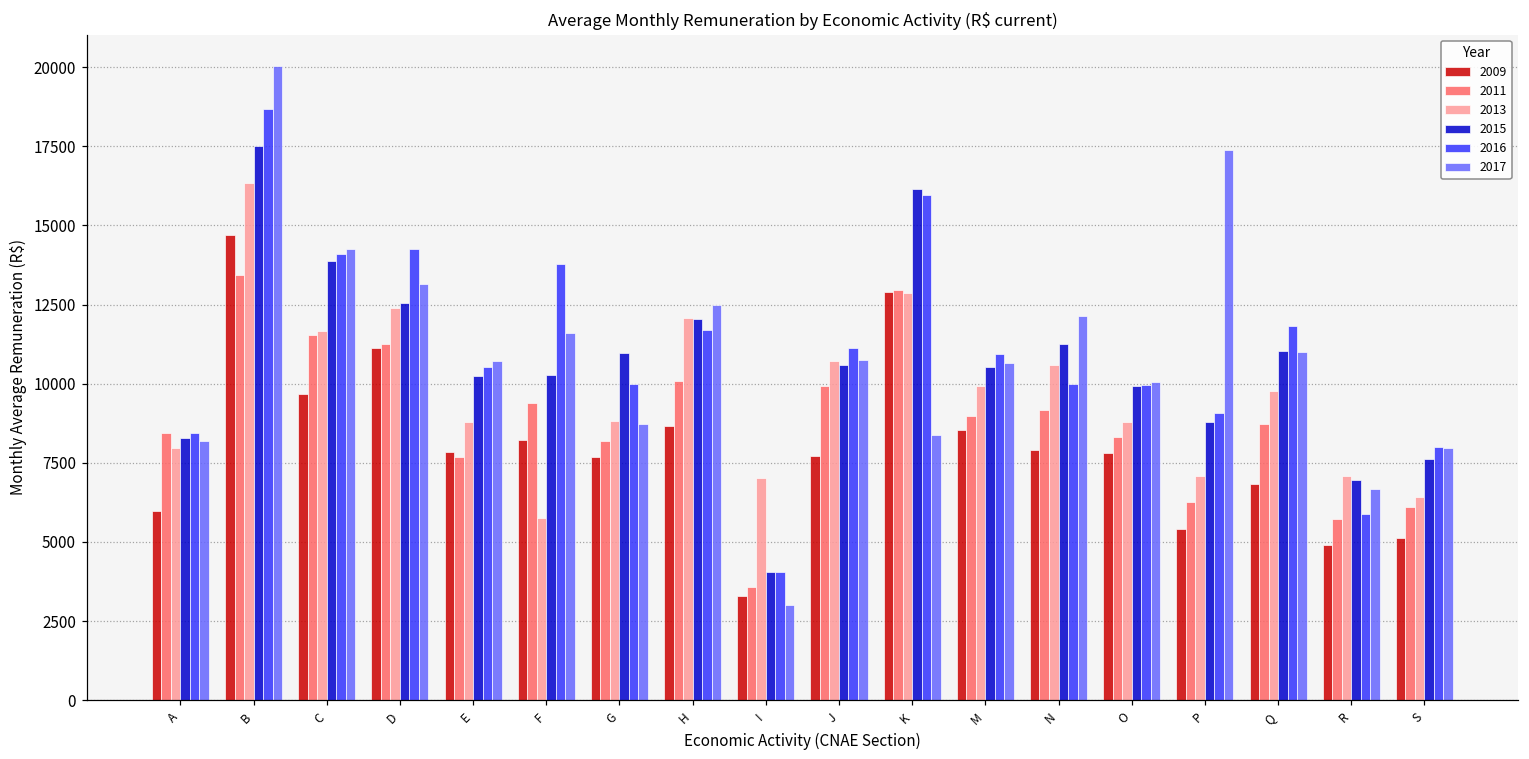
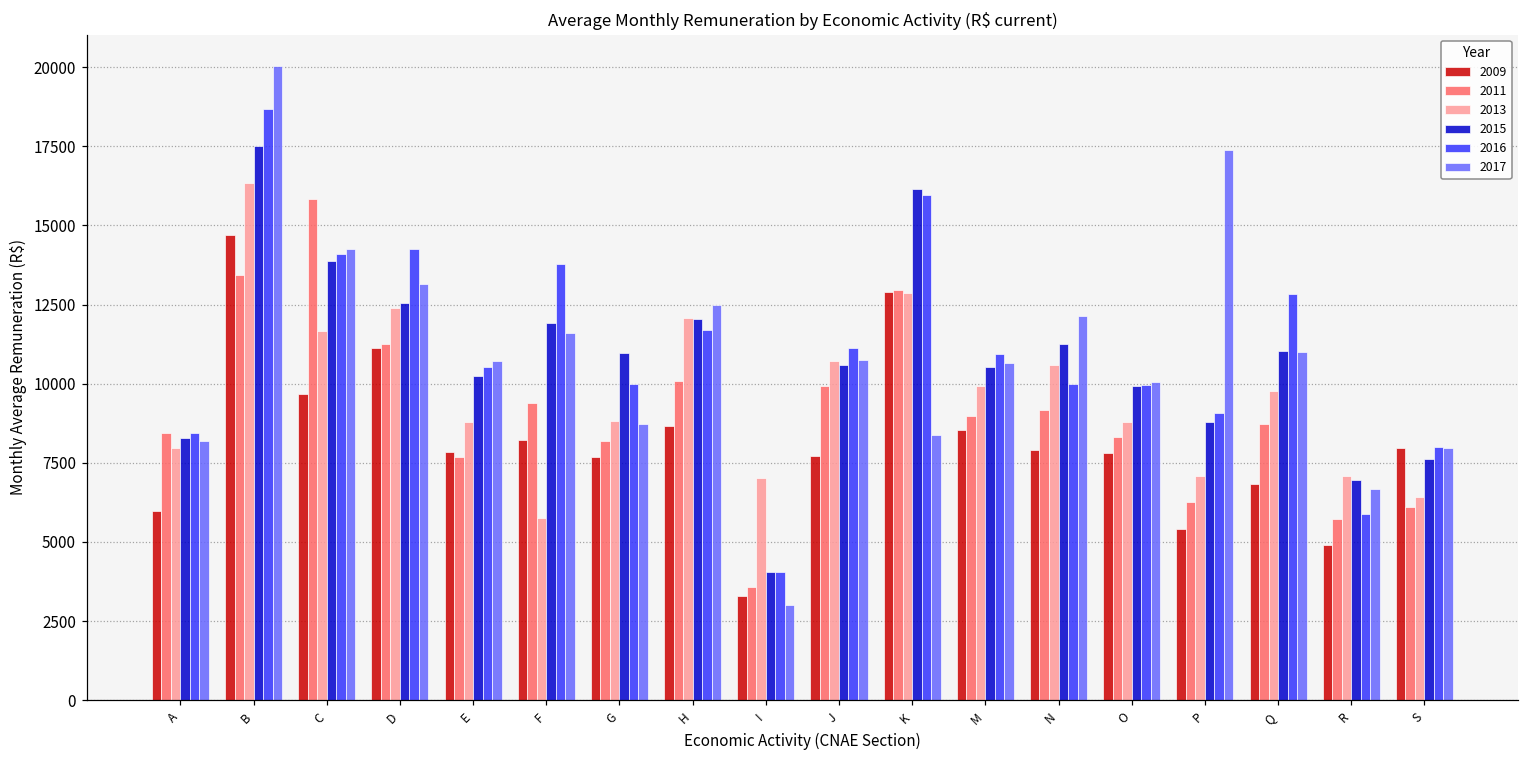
  {
    "2009": {
      "A": 6000,
      "B": 14700,
      "C": 9700,
      "D": 11100,
      "E": 7800,
      "F": 8200,
      "G": 7700,
      "H": 8700,
      "I": 3300,
      "J": 7700,
      "K": 12900,
      "M": 8500,
      "N": 7900,
      "O": 7800,
      "P": 5400,
      "Q": 6800,
      "R": 4900,
-     "S": 5100
+     "S": 8000
    },
    "2011": {
      "A": 8400,
      "B": 13400,
-     "C": 11500,
+     "C": 15900,
      "D": 11300,
      "E": 7700,
      "F": 9400,
      "G": 8200,
      "H": 10100,
      "I": 3600,
      "J": 9900,
      "K": 13000,
      "M": 9000,
      "N": 9200,
      "O": 8300,
      "P": 6300,
      "Q": 8700,
      "R": 5700,
      "S": 6100
    },
    "2013": {
      "A": 8000,
      "B": 16400,
      "C": 11700,
      "D": 12400,
      "E": 8800,
      "F": 5700,
      "G": 8800,
      "H": 12100,
      "I": 7000,
      "J": 10700,
      "K": 12900,
      "M": 9900,
      "N": 10600,
      "O": 8800,
      "P": 7100,
      "Q": 9800,
      "R": 7100,
      "S": 6400
    },
    "2015": {
      "A": 8300,
      "B": 17500,
      "C": 13900,
      "D": 12600,
      "E": 10200,
-     "F": 10300,
+     "F": 11900,
      "G": 11000,
      "H": 12000,
      "I": 4100,
      "J": 10600,
      "K": 16200,
      "M": 10500,
      "N": 11200,
      "O": 9900,
      "P": 8800,
      "Q": 11000,
      "R": 6900,
      "S": 7600
    },
    "2016": {
      "A": 8400,
      "B": 18700,
      "C": 14100,
      "D": 14300,
      "E": 10500,
      "F": 13800,
      "G": 10000,
      "H": 11700,
      "I": 4000,
      "J": 11100,
      "K": 16000,
      "M": 10900,
      "N": 10000,
      "O": 9900,
      "P": 9100,
-     "Q": 11800,
+     "Q": 12800,
      "R": 5900,
      "S": 8000
    },
    "2017": {
      "A": 8200,
      "B": 20000,
      "C": 14300,
      "D": 13200,
      "E": 10700,
      "F": 11600,
      "G": 8700,
      "H": 12500,
      "I": 3000,
      "J": 10700,
      "K": 8400,
      "M": 10600,
      "N": 12200,
      "O": 10100,
      "P": 17400,
      "Q": 11000,
      "R": 6700,
      "S": 8000
    }
  }
